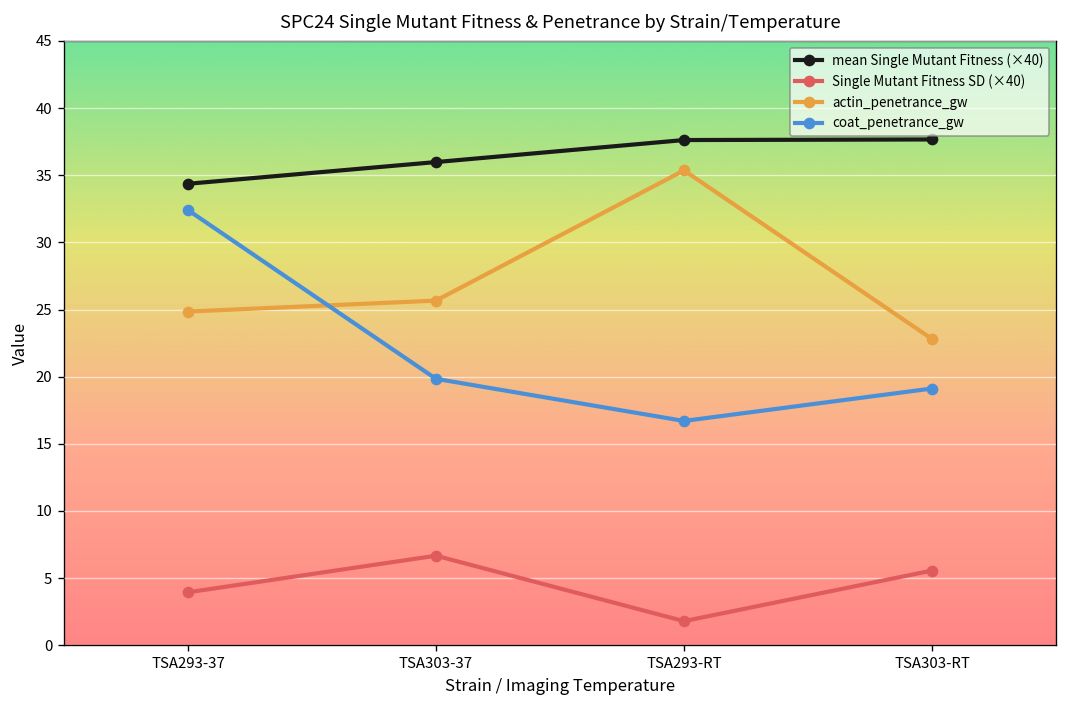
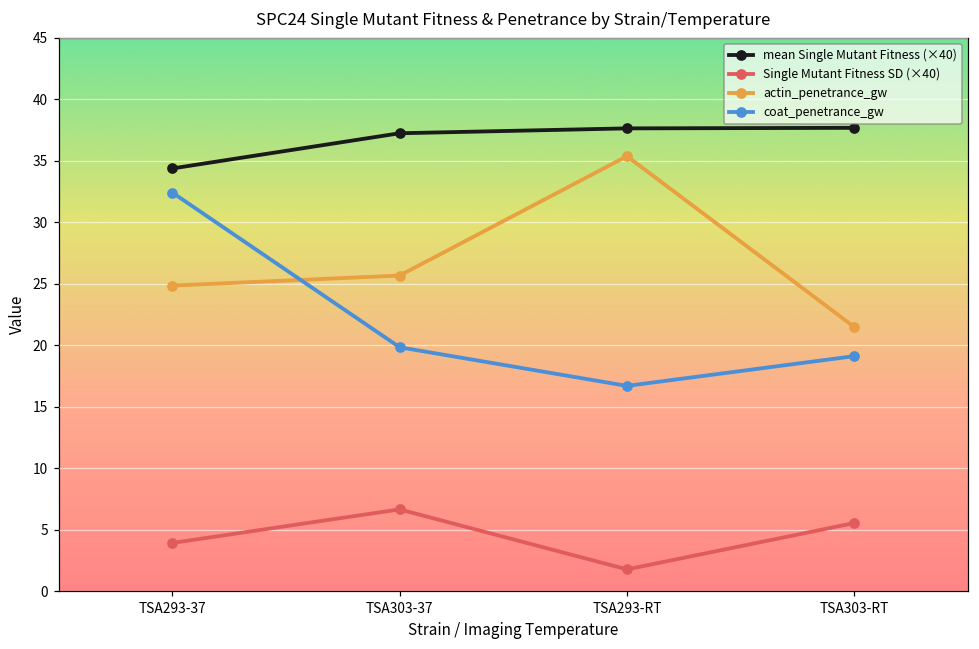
  {
    "mean Single Mutant Fitness (×40)": {
      "TSA293-37": 34.4,
-     "TSA303-37": 36.0,
+     "TSA303-37": 37.2,
      "TSA293-RT": 37.6,
      "TSA303-RT": 37.7
    },
    "Single Mutant Fitness SD (×40)": {
      "TSA293-37": 3.9,
      "TSA303-37": 6.7,
      "TSA293-RT": 1.8,
      "TSA303-RT": 5.6
    },
    "actin_penetrance_gw": {
      "TSA293-37": 24.8,
      "TSA303-37": 25.7,
      "TSA293-RT": 35.4,
-     "TSA303-RT": 22.8
+     "TSA303-RT": 21.5
    },
    "coat_penetrance_gw": {
      "TSA293-37": 32.4,
      "TSA303-37": 19.8,
      "TSA293-RT": 16.7,
      "TSA303-RT": 19.1
    }
  }
